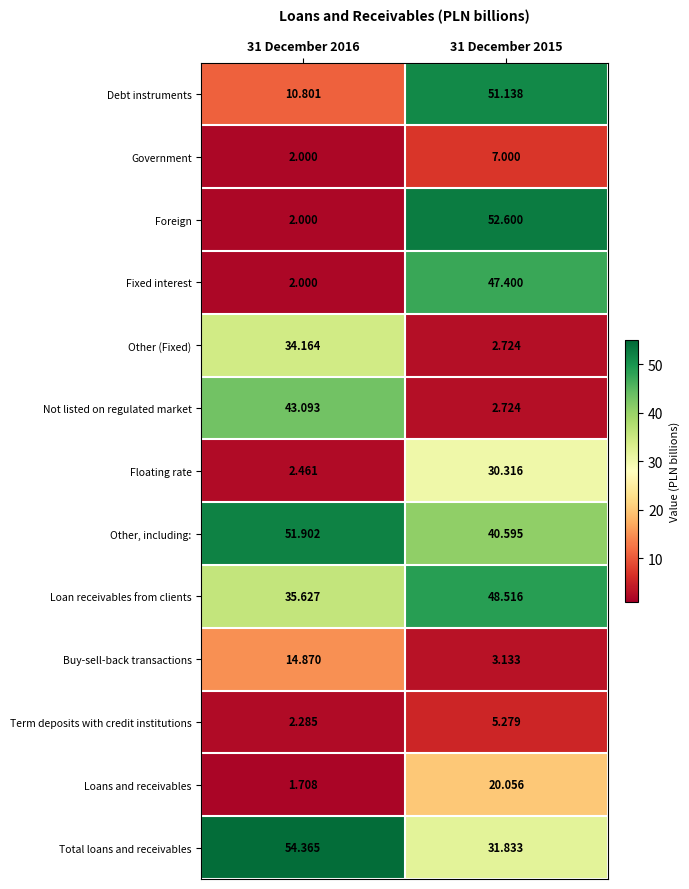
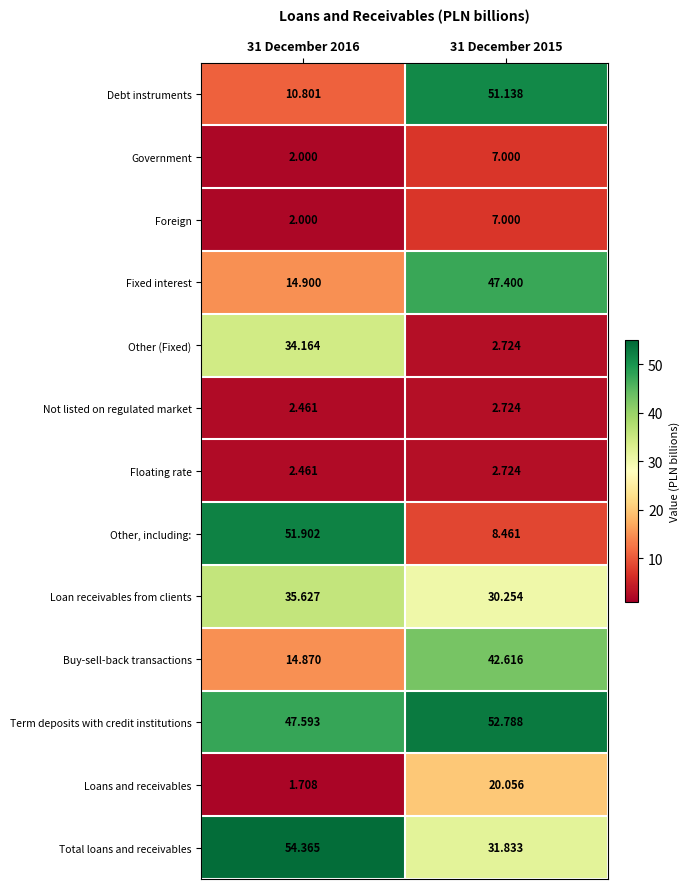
  {
    "Debt instruments": {
      "31 December 2016": 10.801,
      "31 December 2015": 51.138
    },
    "Government": {
      "31 December 2016": 2.000,
      "31 December 2015": 7.000
    },
    "Foreign": {
      "31 December 2016": 2.000,
-     "31 December 2015": 52.600
+     "31 December 2015": 7.000
    },
    "Fixed interest": {
-     "31 December 2016": 2.000,
+     "31 December 2016": 14.900,
      "31 December 2015": 47.400
    },
    "Other (Fixed)": {
      "31 December 2016": 34.164,
      "31 December 2015": 2.724
    },
    "Not listed on regulated market": {
-     "31 December 2016": 43.093,
+     "31 December 2016": 2.461,
      "31 December 2015": 2.724
    },
    "Floating rate": {
      "31 December 2016": 2.461,
-     "31 December 2015": 30.316
+     "31 December 2015": 2.724
    },
    "Other, including:": {
      "31 December 2016": 51.902,
-     "31 December 2015": 40.595
+     "31 December 2015": 8.461
    },
    "Loan receivables from clients": {
      "31 December 2016": 35.627,
-     "31 December 2015": 48.516
+     "31 December 2015": 30.254
    },
    "Buy-sell-back transactions": {
      "31 December 2016": 14.870,
-     "31 December 2015": 3.133
+     "31 December 2015": 42.616
    },
    "Term deposits with credit institutions": {
-     "31 December 2016": 2.285,
-     "31 December 2015": 5.279
+     "31 December 2016": 47.593,
+     "31 December 2015": 52.788
    },
    "Loans and receivables": {
      "31 December 2016": 1.708,
      "31 December 2015": 20.056
    },
    "Total loans and receivables": {
      "31 December 2016": 54.365,
      "31 December 2015": 31.833
    }
  }
